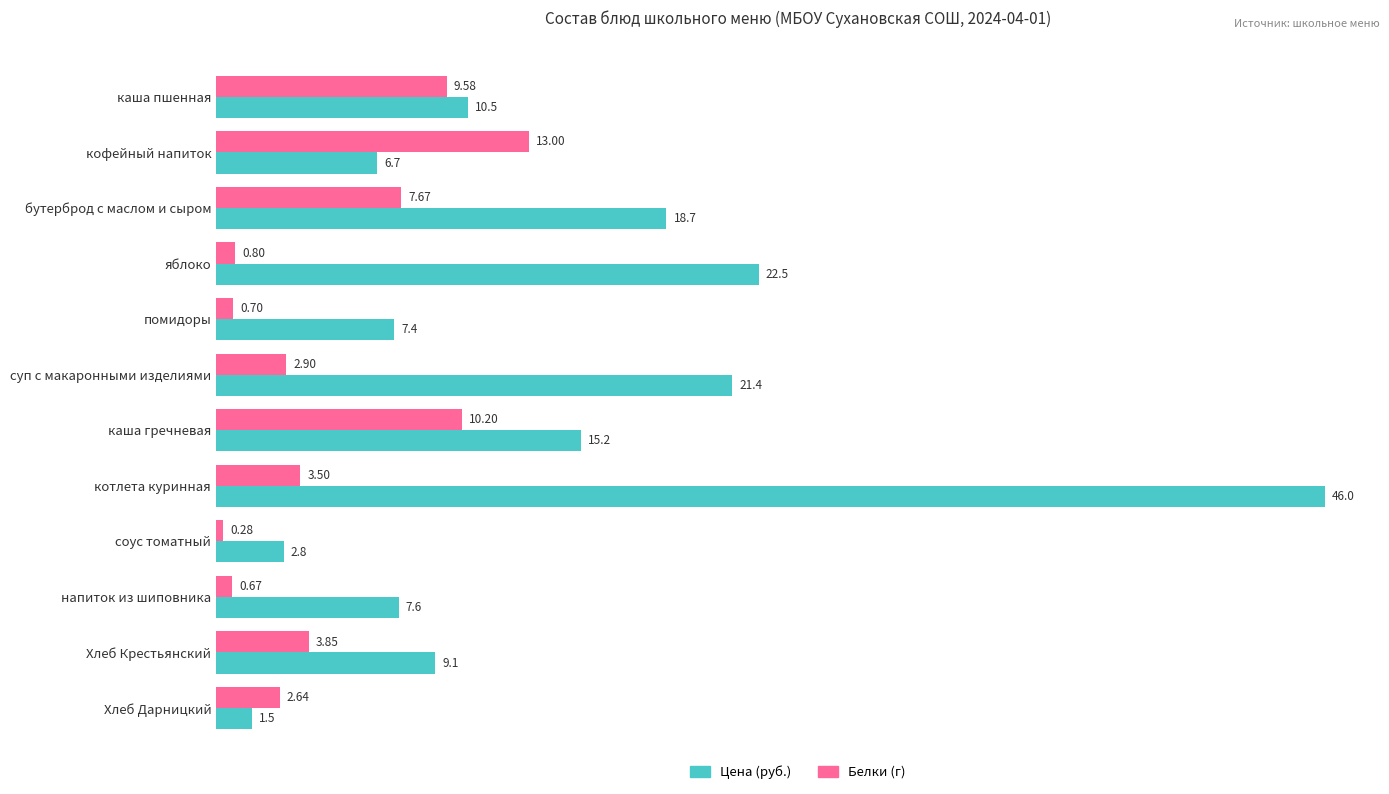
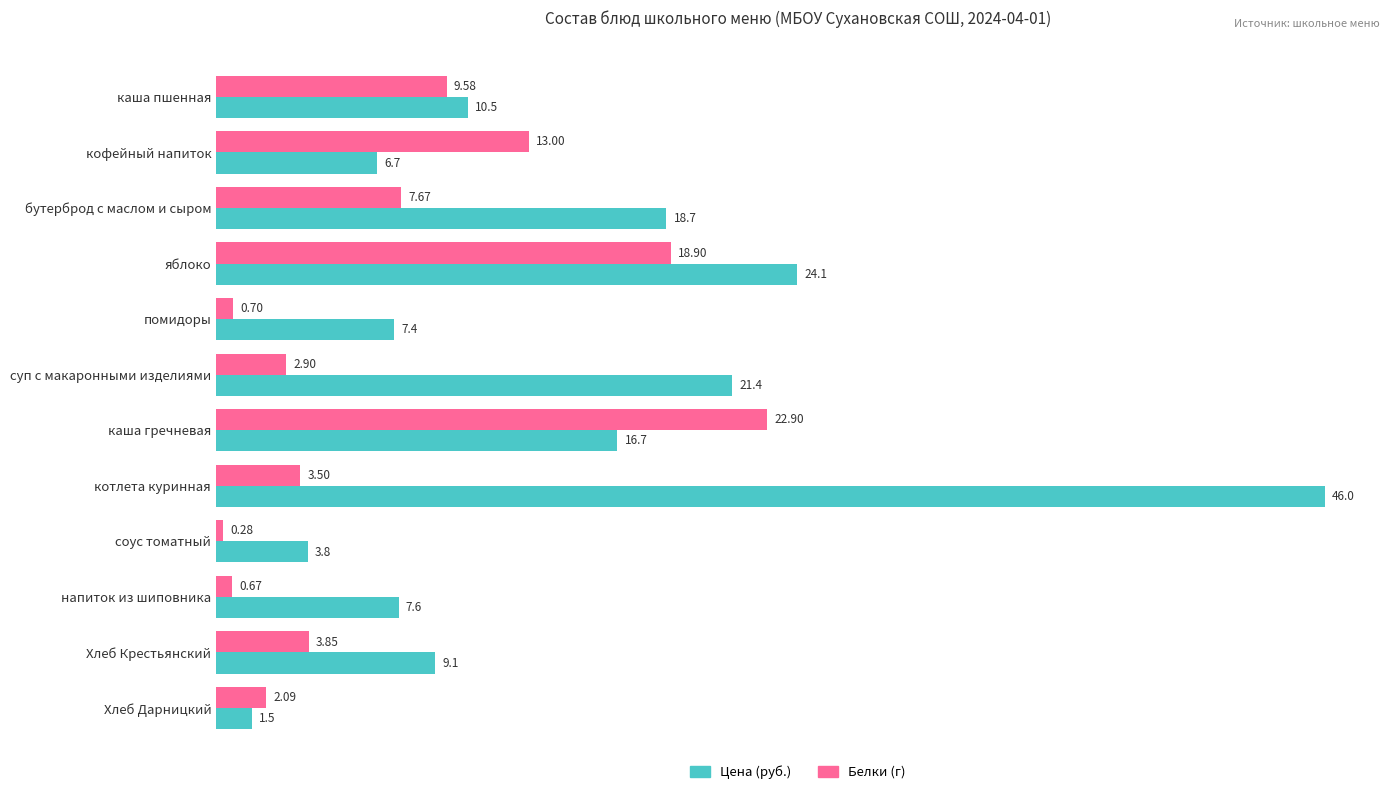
  {
    "Цена (руб.)": {
      "каша пшенная": 10.5,
      "кофейный напиток": 6.7,
      "бутерброд с маслом и сыром": 18.7,
-     "яблоко": 22.5,
+     "яблоко": 24.1,
      "помидоры": 7.4,
      "суп с макаронными изделиями": 21.4,
-     "каша гречневая": 15.2,
+     "каша гречневая": 16.7,
      "котлета куринная": 46.0,
-     "соус томатный": 2.8,
+     "соус томатный": 3.8,
      "напиток из шиповника": 7.6,
      "Хлеб Крестьянский": 9.1,
      "Хлеб Дарницкий": 1.5
    },
    "Белки (г)": {
      "каша пшенная": 9.58,
      "кофейный напиток": 13.00,
      "бутерброд с маслом и сыром": 7.67,
-     "яблоко": 0.80,
+     "яблоко": 18.90,
      "помидоры": 0.70,
      "суп с макаронными изделиями": 2.90,
-     "каша гречневая": 10.20,
+     "каша гречневая": 22.90,
      "котлета куринная": 3.50,
      "соус томатный": 0.28,
      "напиток из шиповника": 0.67,
      "Хлеб Крестьянский": 3.85,
-     "Хлеб Дарницкий": 2.64
+     "Хлеб Дарницкий": 2.09
    }
  }
